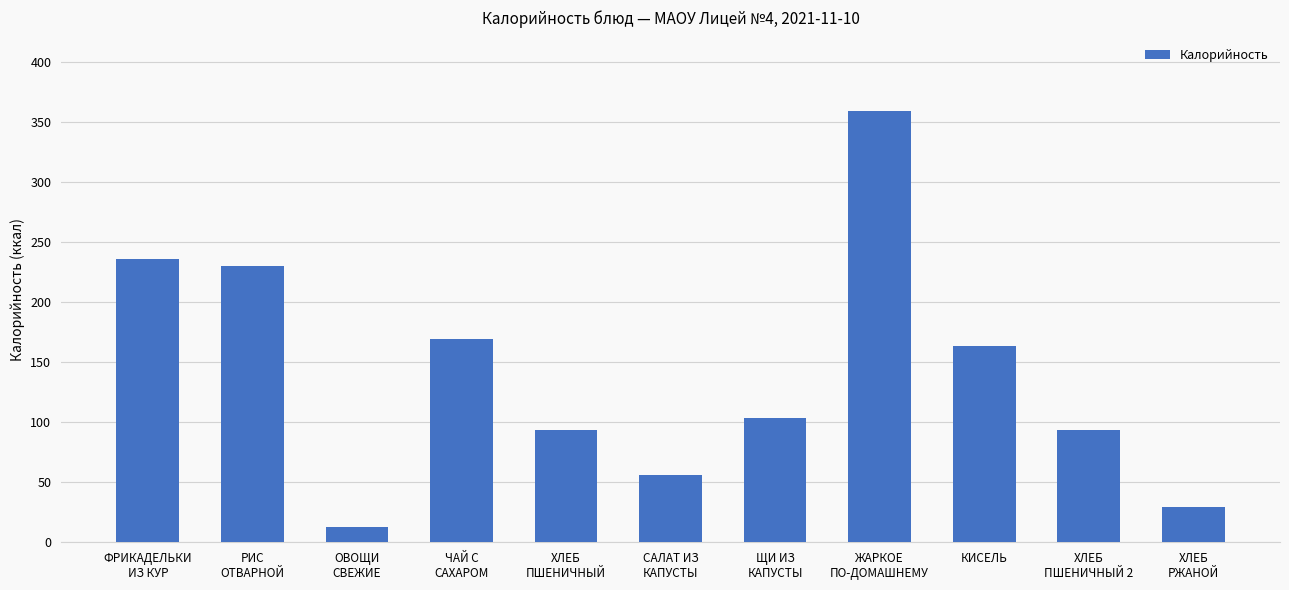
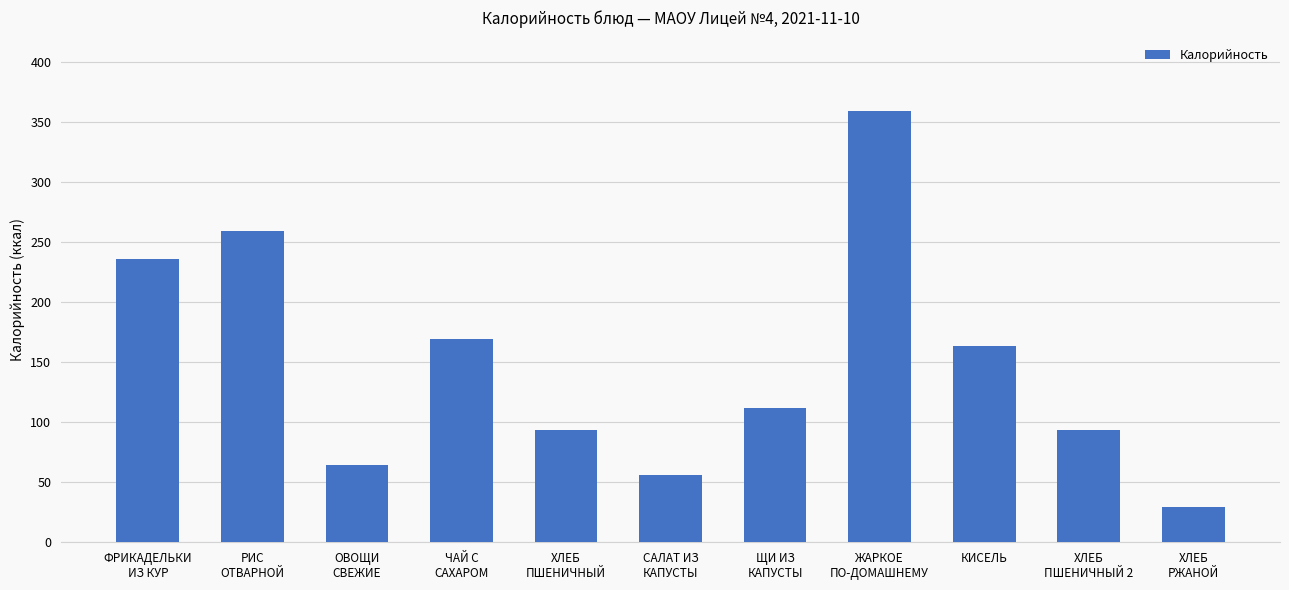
  {
    "ФРИКАДЕЛЬКИ ИЗ КУР": 236,
-   "РИС ОТВАРНОЙ": 230,
-   "ОВОЩИ СВЕЖИЕ": 13,
+   "РИС ОТВАРНОЙ": 259,
+   "ОВОЩИ СВЕЖИЕ": 64,
    "ЧАЙ С САХАРОМ": 169,
    "ХЛЕБ ПШЕНИЧНЫЙ": 94,
    "САЛАТ ИЗ КАПУСТЫ": 56,
-   "ЩИ ИЗ КАПУСТЫ": 103,
+   "ЩИ ИЗ КАПУСТЫ": 112,
    "ЖАРКОЕ ПО-ДОМАШНЕМУ": 359,
    "КИСЕЛЬ": 164,
    "ХЛЕБ ПШЕНИЧНЫЙ 2": 94,
    "ХЛЕБ РЖАНОЙ": 29
  }
